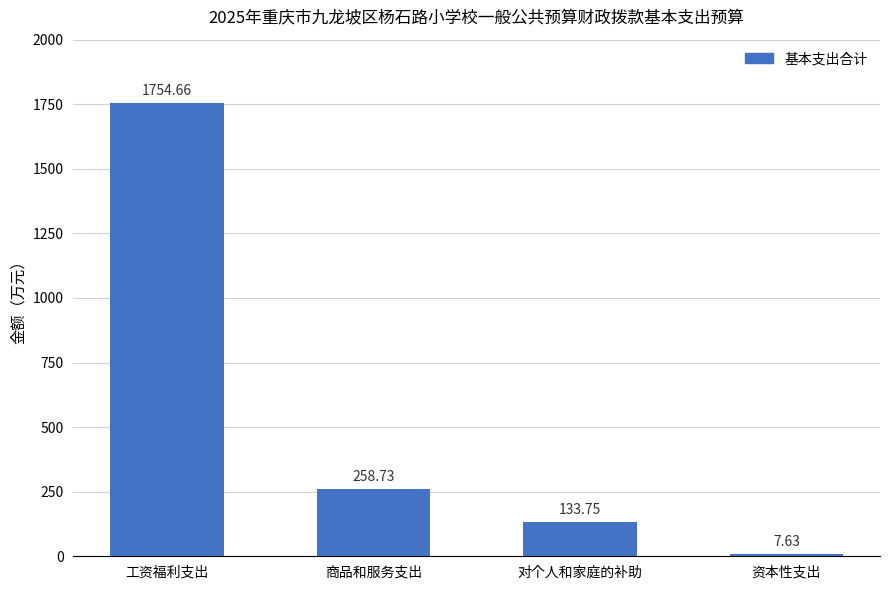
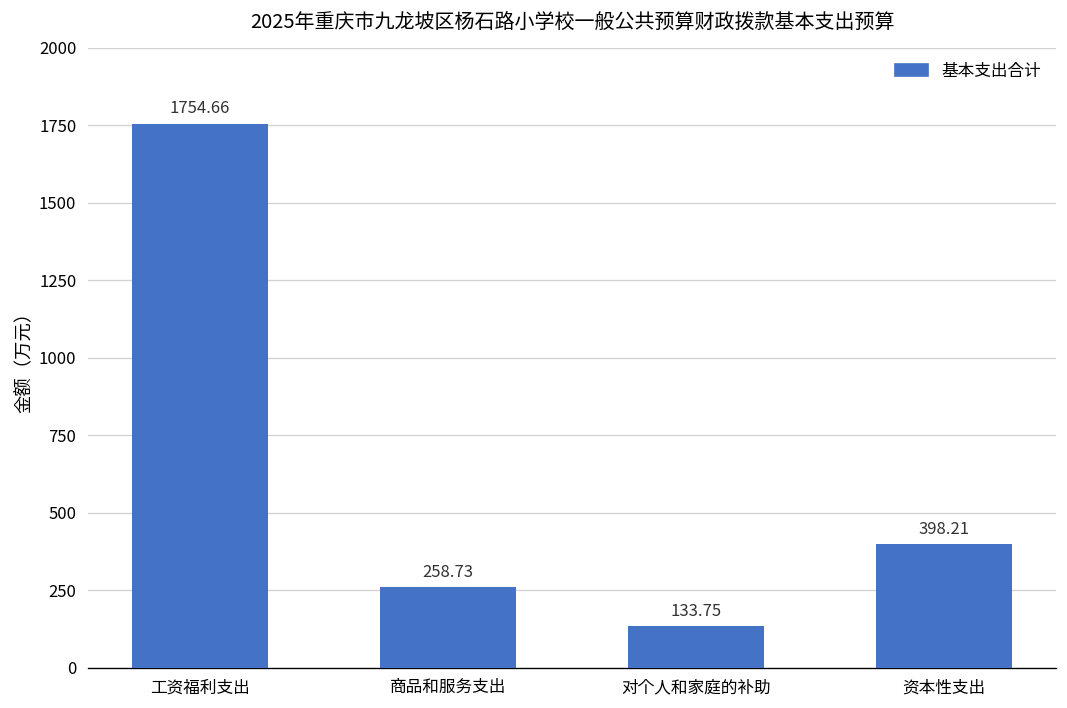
  {
    "工资福利支出": 1754.66,
    "商品和服务支出": 258.73,
    "对个人和家庭的补助": 133.75,
-   "资本性支出": 7.63
+   "资本性支出": 398.21
  }
